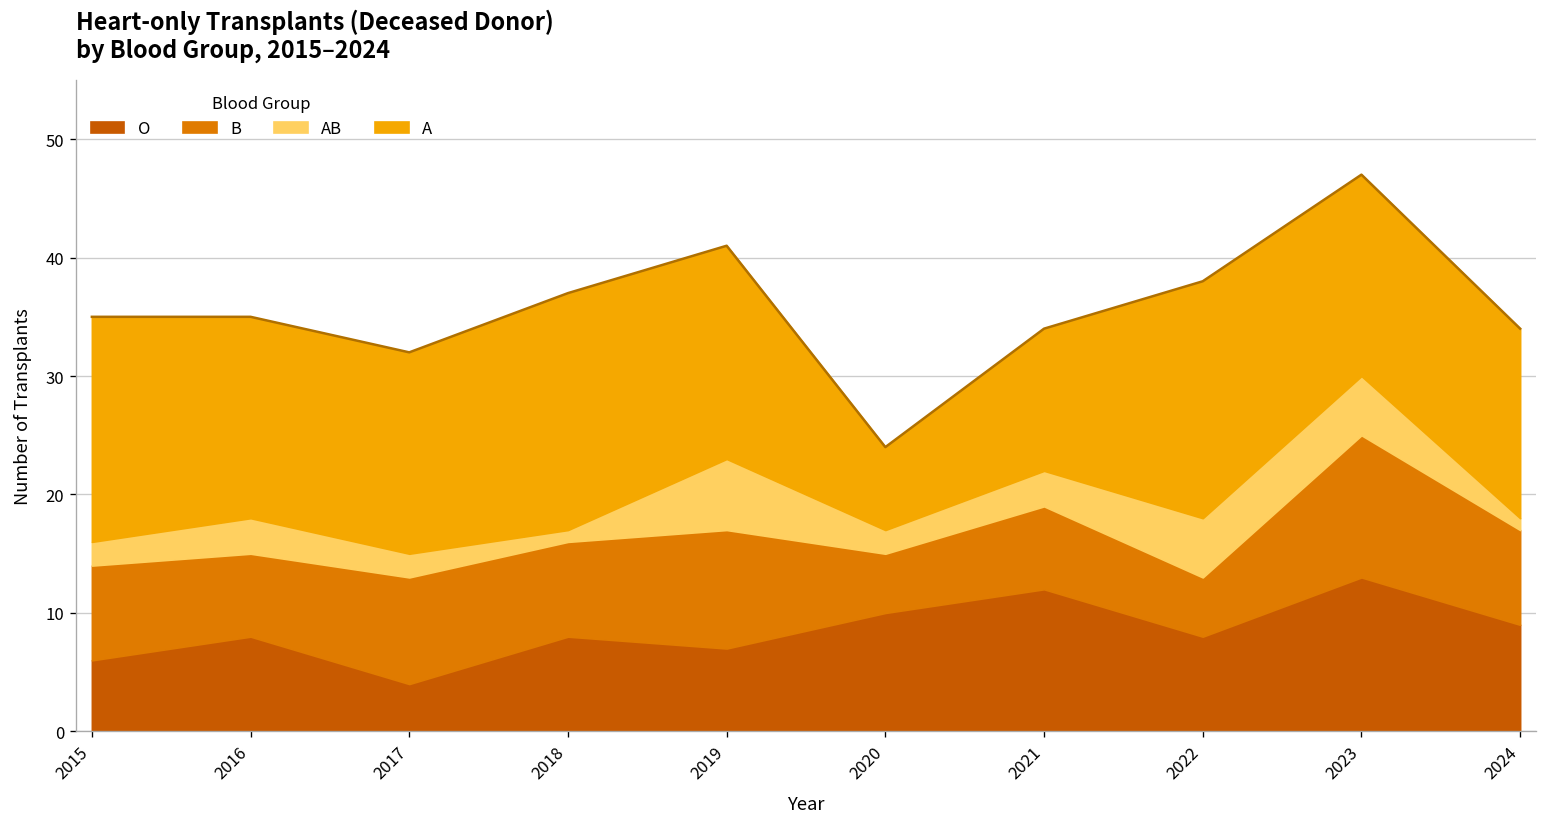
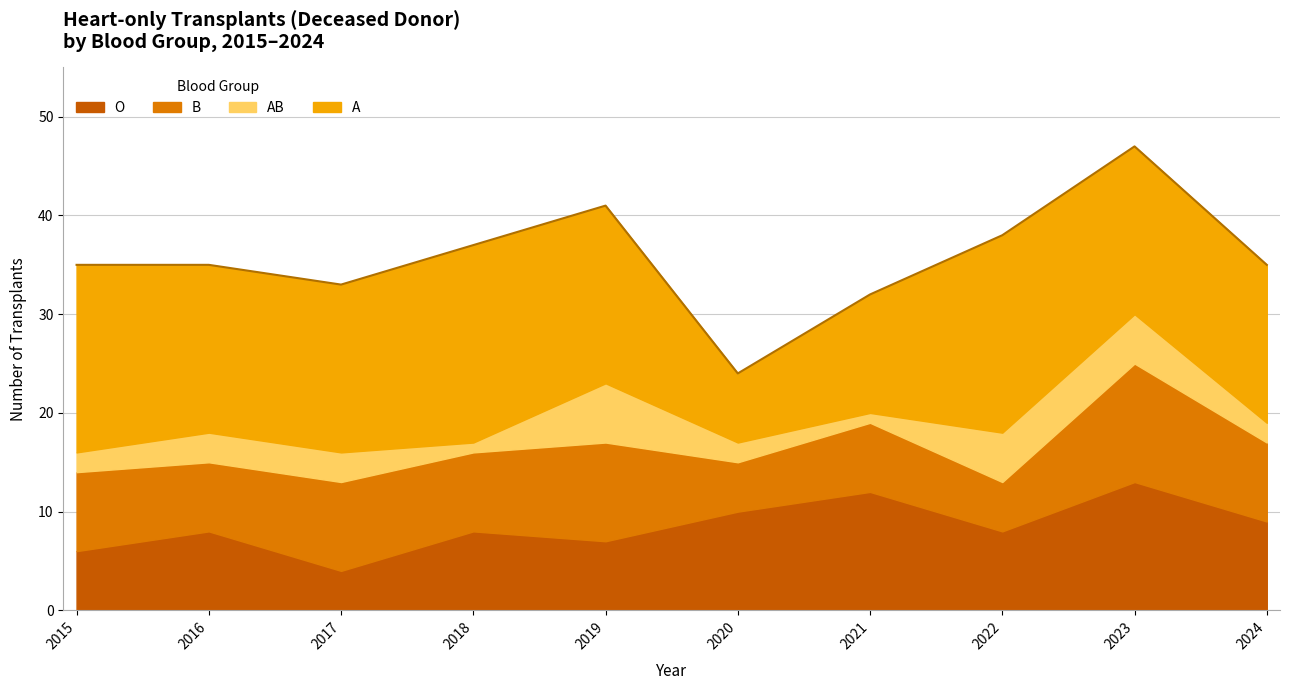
  {
    "AB": {
-     "2017": 2,
-     "2021": 3,
-     "2024": 1
+     "2017": 3,
+     "2021": 1,
+     "2024": 2
    }
  }
